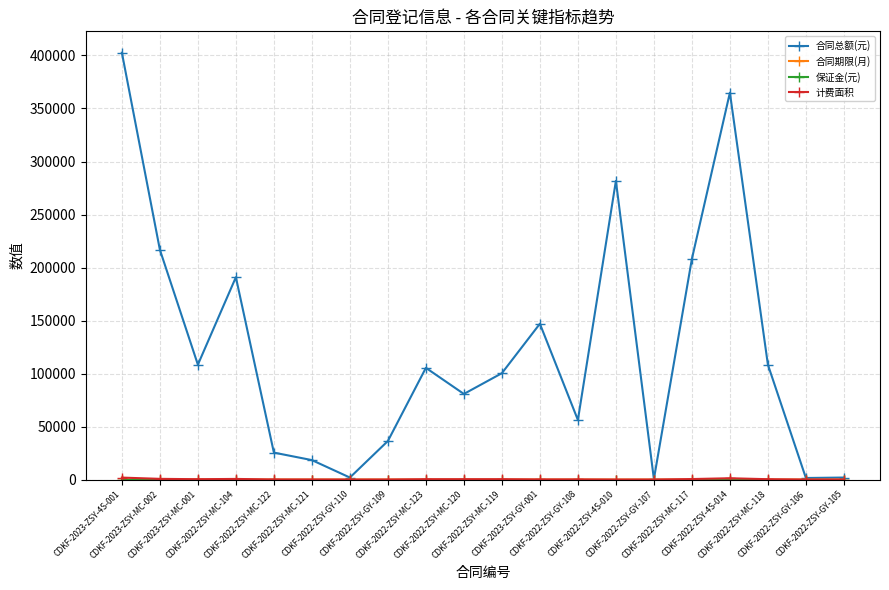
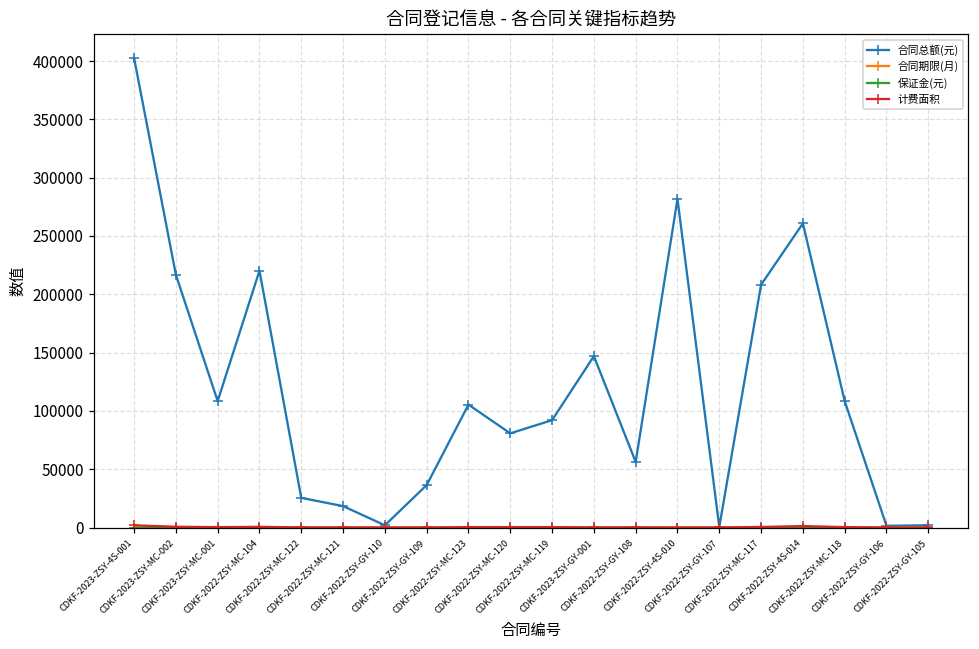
  {
    "合同总额(元)": {
      "CDKF-2023-ZSY-4S-001": 403000,
      "CDKF-2023-ZSY-MC-002": 217000,
      "CDKF-2023-ZSY-MC-001": 108000,
-     "CDKF-2022-ZSY-MC-104": 191000,
+     "CDKF-2022-ZSY-MC-104": 220000,
      "CDKF-2022-ZSY-MC-122": 25000,
      "CDKF-2022-ZSY-MC-121": 18000,
      "CDKF-2022-ZSY-GY-109": 36000,
      "CDKF-2022-ZSY-MC-123": 105000,
      "CDKF-2022-ZSY-MC-120": 81000,
-     "CDKF-2022-ZSY-MC-119": 100000,
+     "CDKF-2022-ZSY-MC-119": 92000,
      "CDKF-2023-ZSY-GY-001": 147000,
      "CDKF-2022-ZSY-GY-108": 56000,
      "CDKF-2022-ZSY-4S-010": 282000,
      "CDKF-2022-ZSY-MC-117": 208000,
-     "CDKF-2022-ZSY-4S-014": 365000,
+     "CDKF-2022-ZSY-4S-014": 261000,
      "CDKF-2022-ZSY-MC-118": 108000
    }
  }
